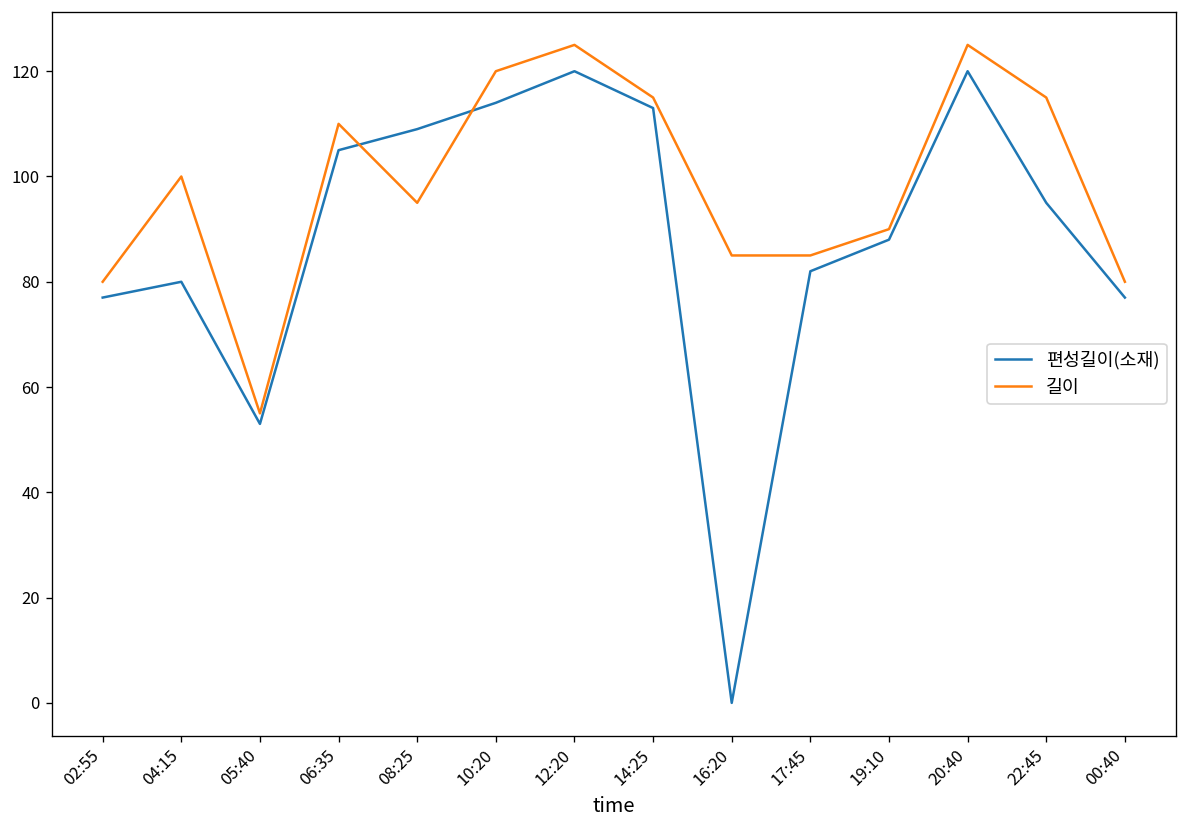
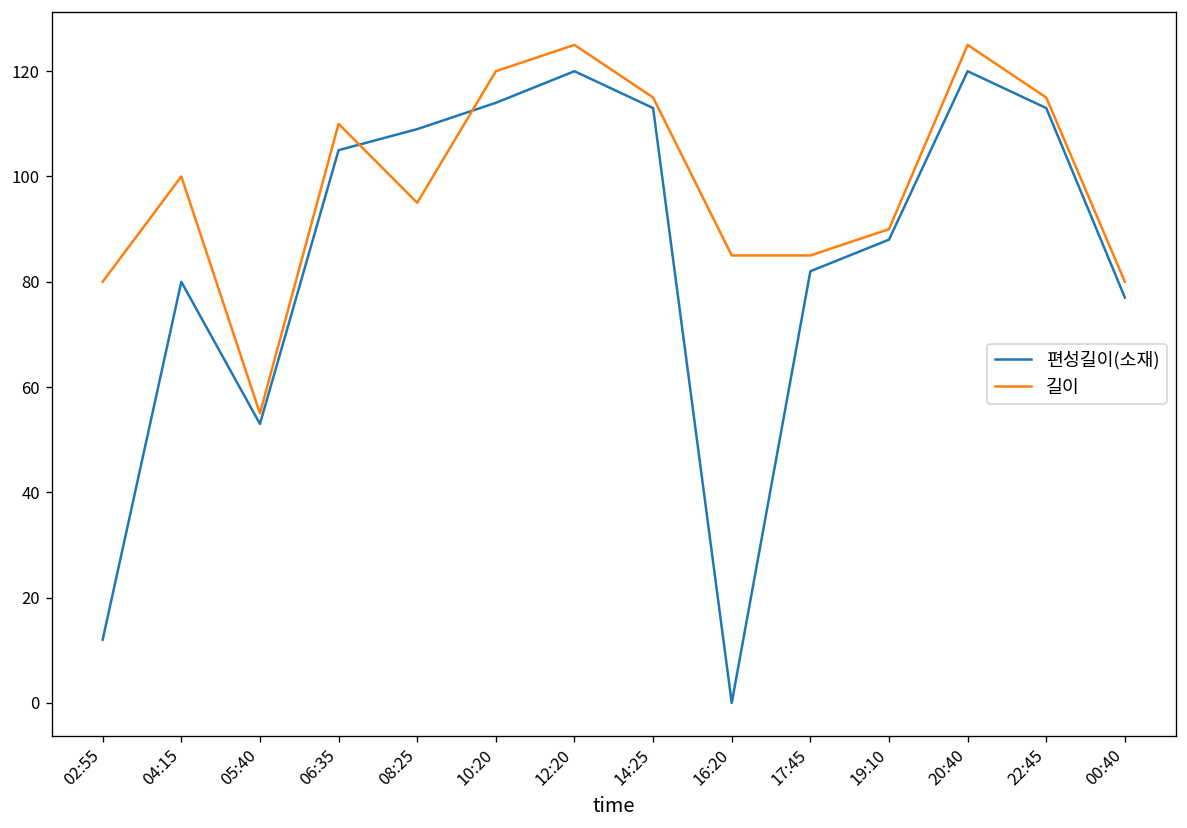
  {
    "편성길이(소재)": {
-     "02:55": 77,
+     "02:55": 12,
      "04:15": 80,
      "05:40": 53,
      "06:35": 105,
      "08:25": 109,
      "10:20": 114,
      "12:20": 120,
      "14:25": 113,
      "16:20": 0,
      "17:45": 82,
      "19:10": 88,
      "20:40": 120,
-     "22:45": 95,
+     "22:45": 113,
      "00:40": 77
    },
    "길이": {
      "02:55": 80,
      "04:15": 100,
      "05:40": 55,
      "06:35": 110,
      "08:25": 95,
      "10:20": 120,
      "12:20": 125,
      "14:25": 115,
      "16:20": 85,
      "17:45": 85,
      "19:10": 90,
      "20:40": 125,
      "22:45": 115,
      "00:40": 80
    }
  }
